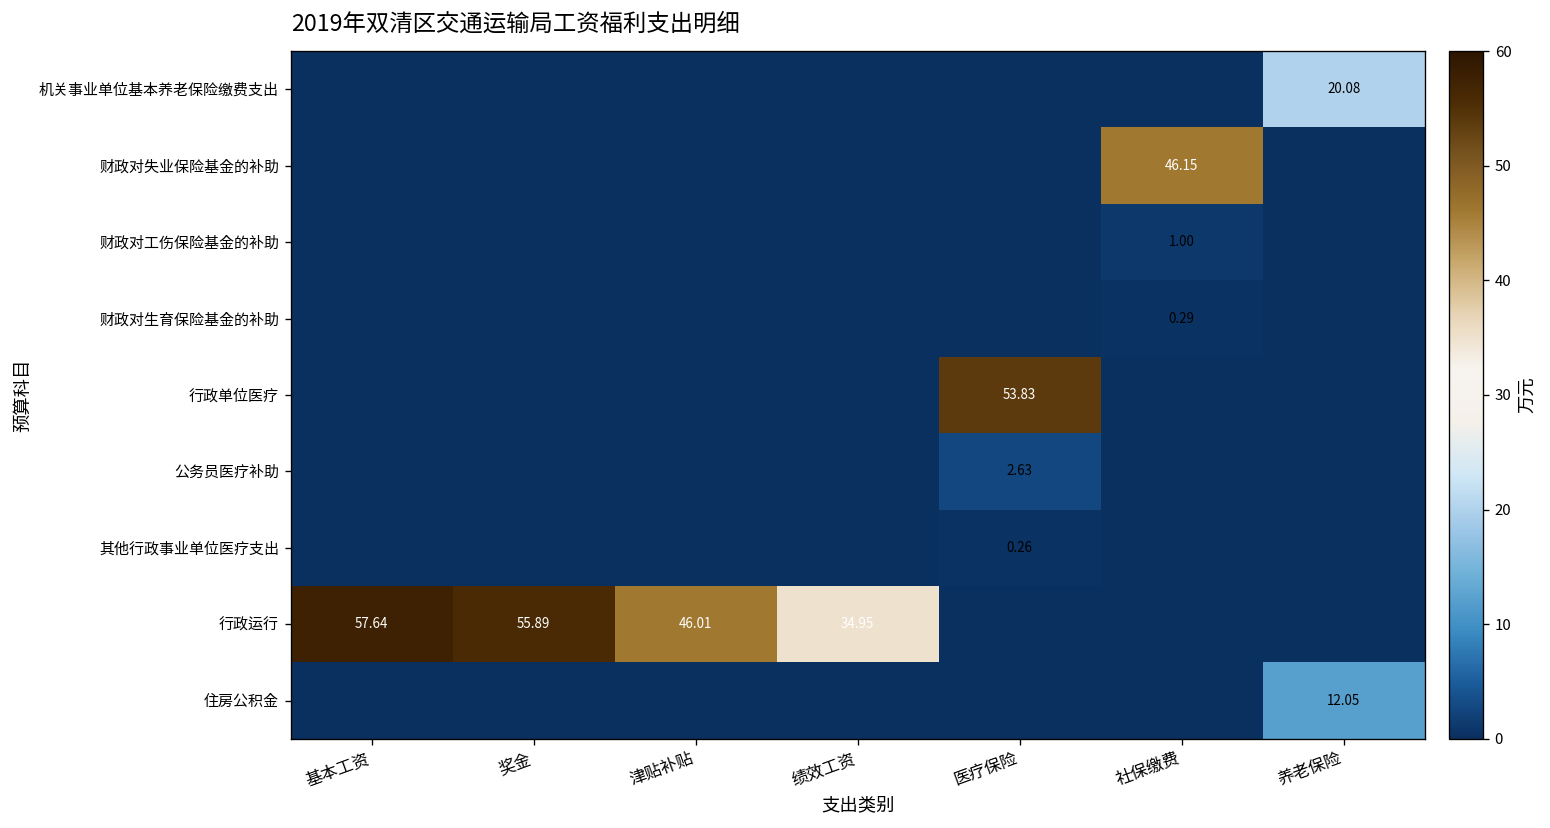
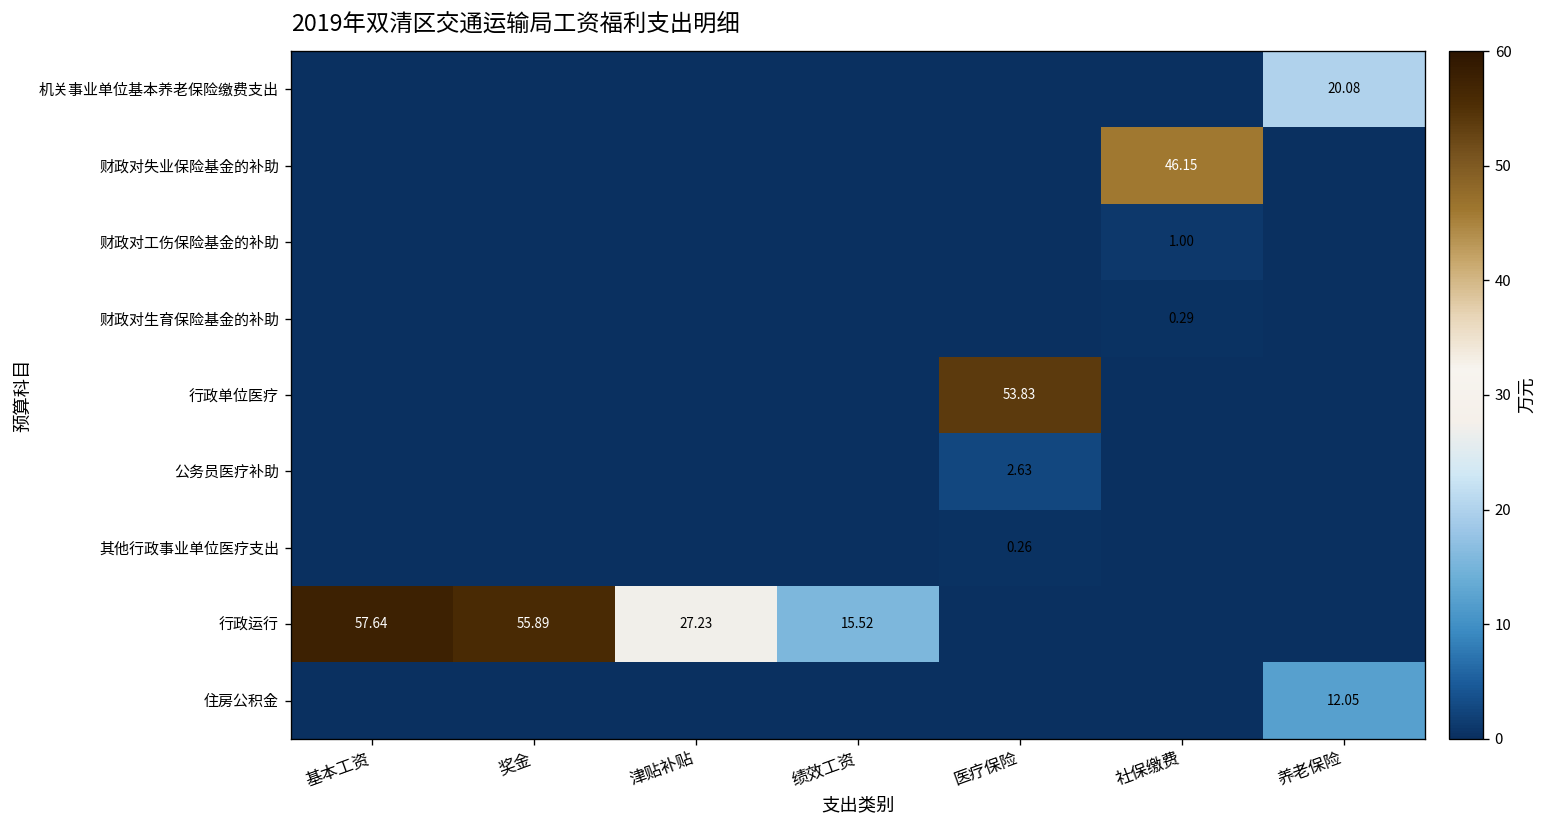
  {
    "机关事业单位基本养老保险缴费支出": {
      "养老保险": 20.08
    },
    "财政对失业保险基金的补助": {
      "社保缴费": 46.15
    },
    "财政对工伤保险基金的补助": {
      "社保缴费": 1.00
    },
    "财政对生育保险基金的补助": {
      "社保缴费": 0.29
    },
    "行政单位医疗": {
      "医疗保险": 53.83
    },
    "公务员医疗补助": {
      "医疗保险": 2.63
    },
    "其他行政事业单位医疗支出": {
      "医疗保险": 0.26
    },
    "行政运行": {
      "基本工资": 57.64,
      "奖金": 55.89,
-     "津贴补贴": 46.01,
-     "绩效工资": 34.95
+     "津贴补贴": 27.23,
+     "绩效工资": 15.52
    },
    "住房公积金": {
      "养老保险": 12.05
    }
  }
